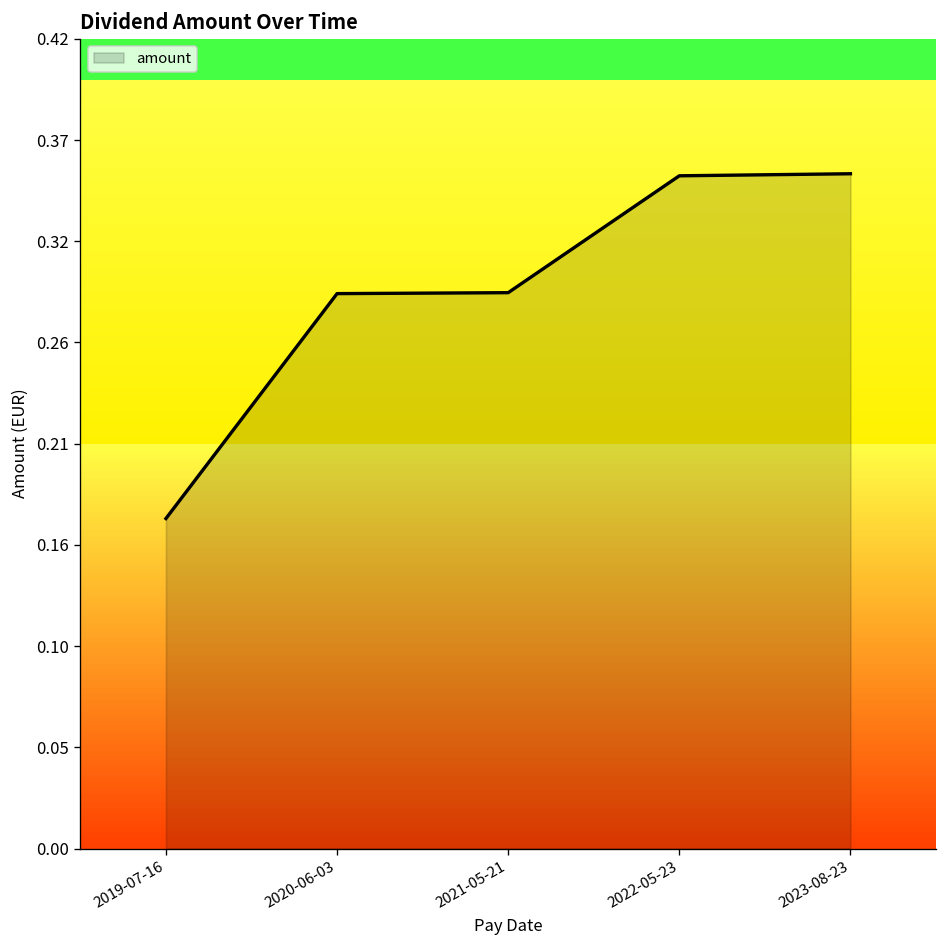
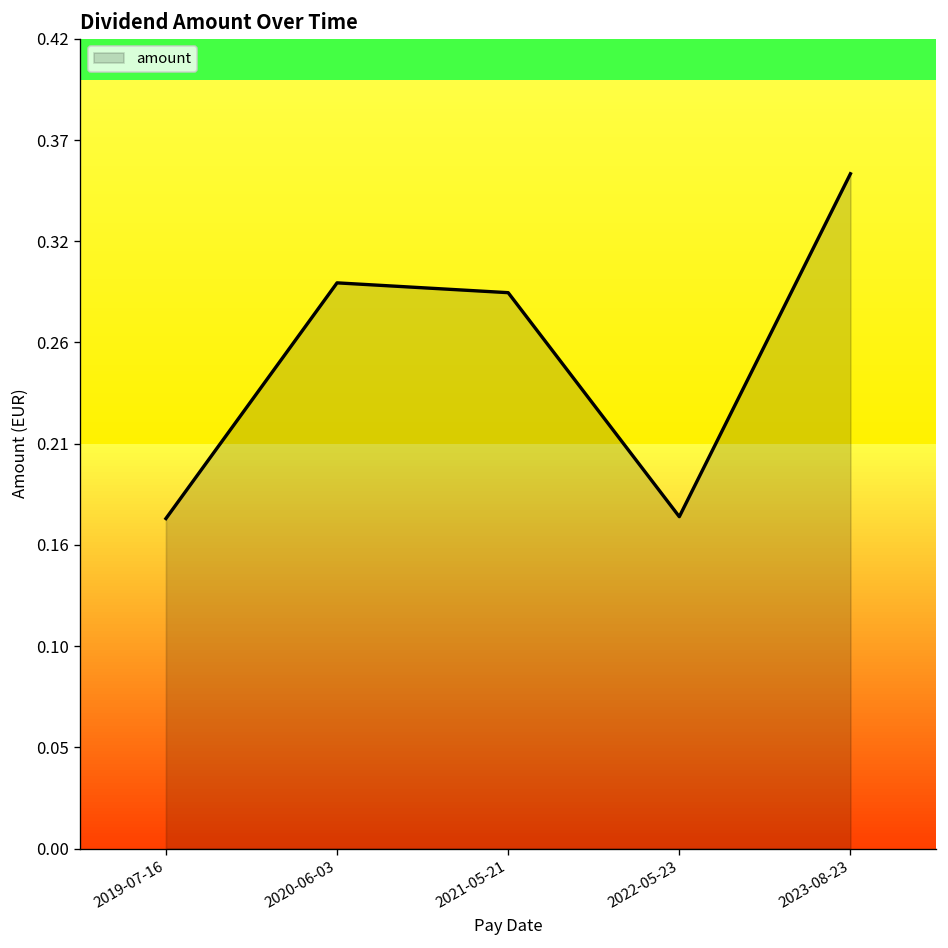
  {
    "2019-07-16": 0.171,
-   "2020-06-03": 0.288,
+   "2020-06-03": 0.293,
    "2021-05-21": 0.288,
-   "2022-05-23": 0.349,
+   "2022-05-23": 0.172,
    "2023-08-23": 0.350
  }
